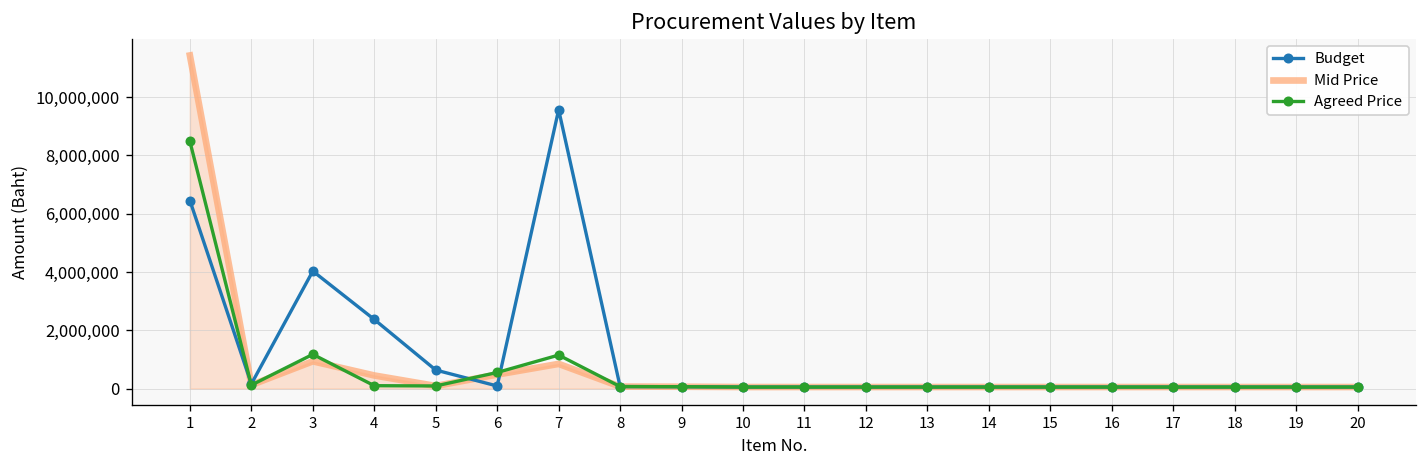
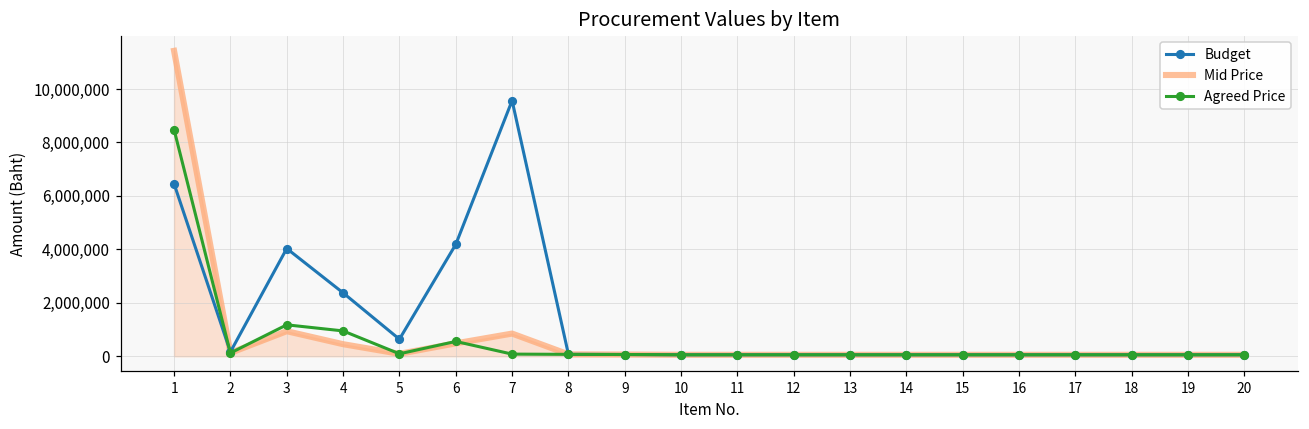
  {
    "Budget": {
      "1": "6,500,000",
      "3": "4,000,000",
      "4": "2,400,000",
      "5": "600,000",
-     "6": "100,000",
+     "6": "4,200,000",
      "7": "9,600,000"
    },
    "Mid Price": {
      "1": "11,400,000",
      "3": "900,000",
      "4": "500,000",
      "7": "800,000"
    },
    "Agreed Price": {
      "1": "8,500,000",
      "3": "1,200,000",
-     "4": "100,000",
-     "7": "1,100,000"
+     "4": "900,000",
+     "7": "100,000"
    }
  }
